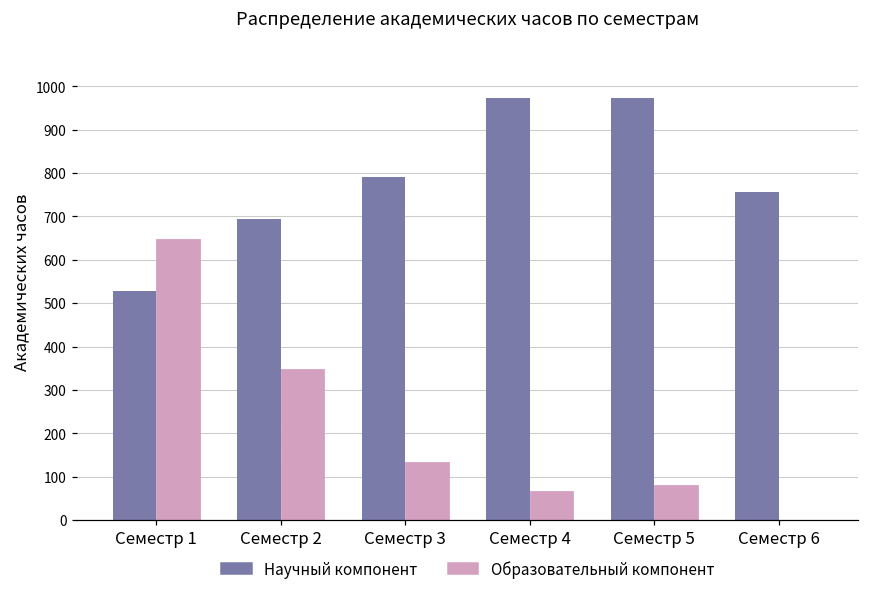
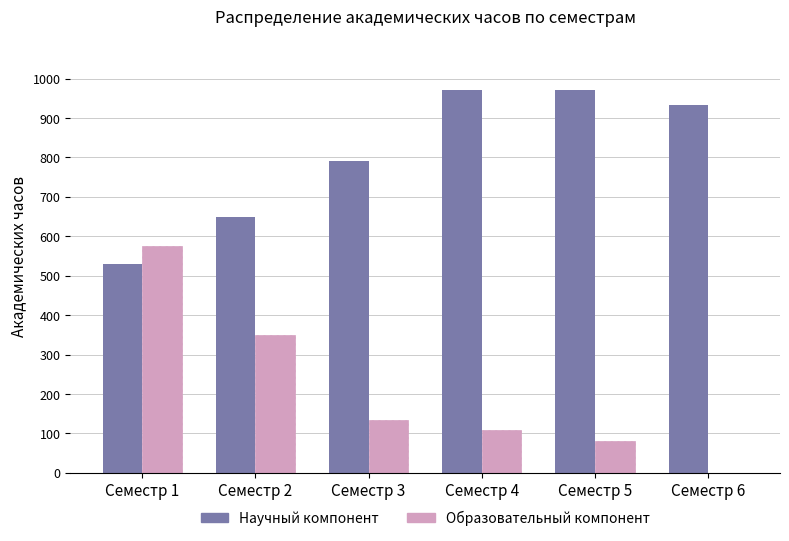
  {
    "Научный компонент": {
      "Семестр 1": 530,
-     "Семестр 2": 690,
+     "Семестр 2": 650,
      "Семестр 3": 790,
      "Семестр 4": 970,
      "Семестр 5": 970,
-     "Семестр 6": 760
+     "Семестр 6": 930
    },
    "Образовательный компонент": {
-     "Семестр 1": 650,
+     "Семестр 1": 580,
      "Семестр 2": 350,
      "Семестр 3": 130,
-     "Семестр 4": 70,
+     "Семестр 4": 110,
      "Семестр 5": 80,
      "Семестр 6": 0
    }
  }
